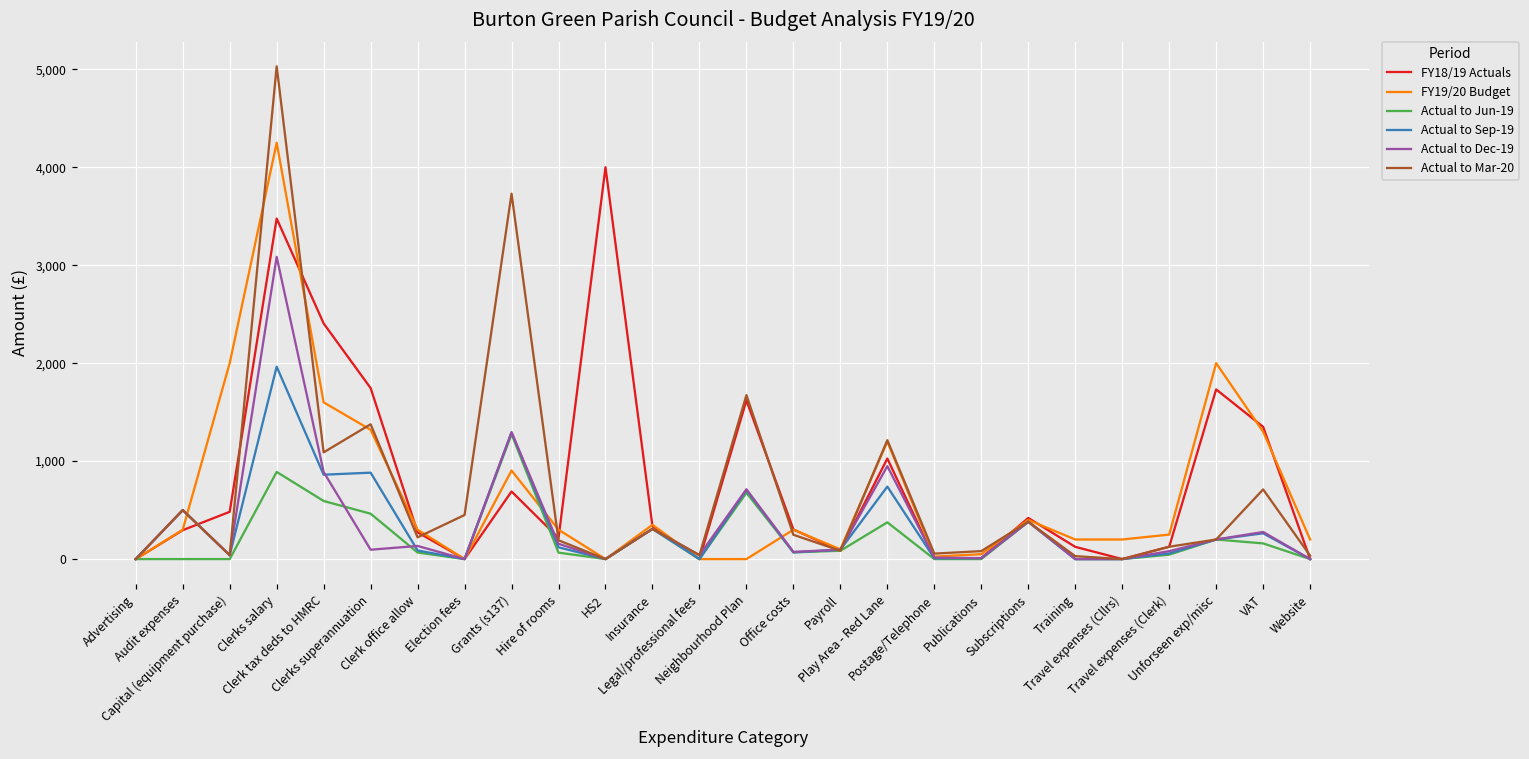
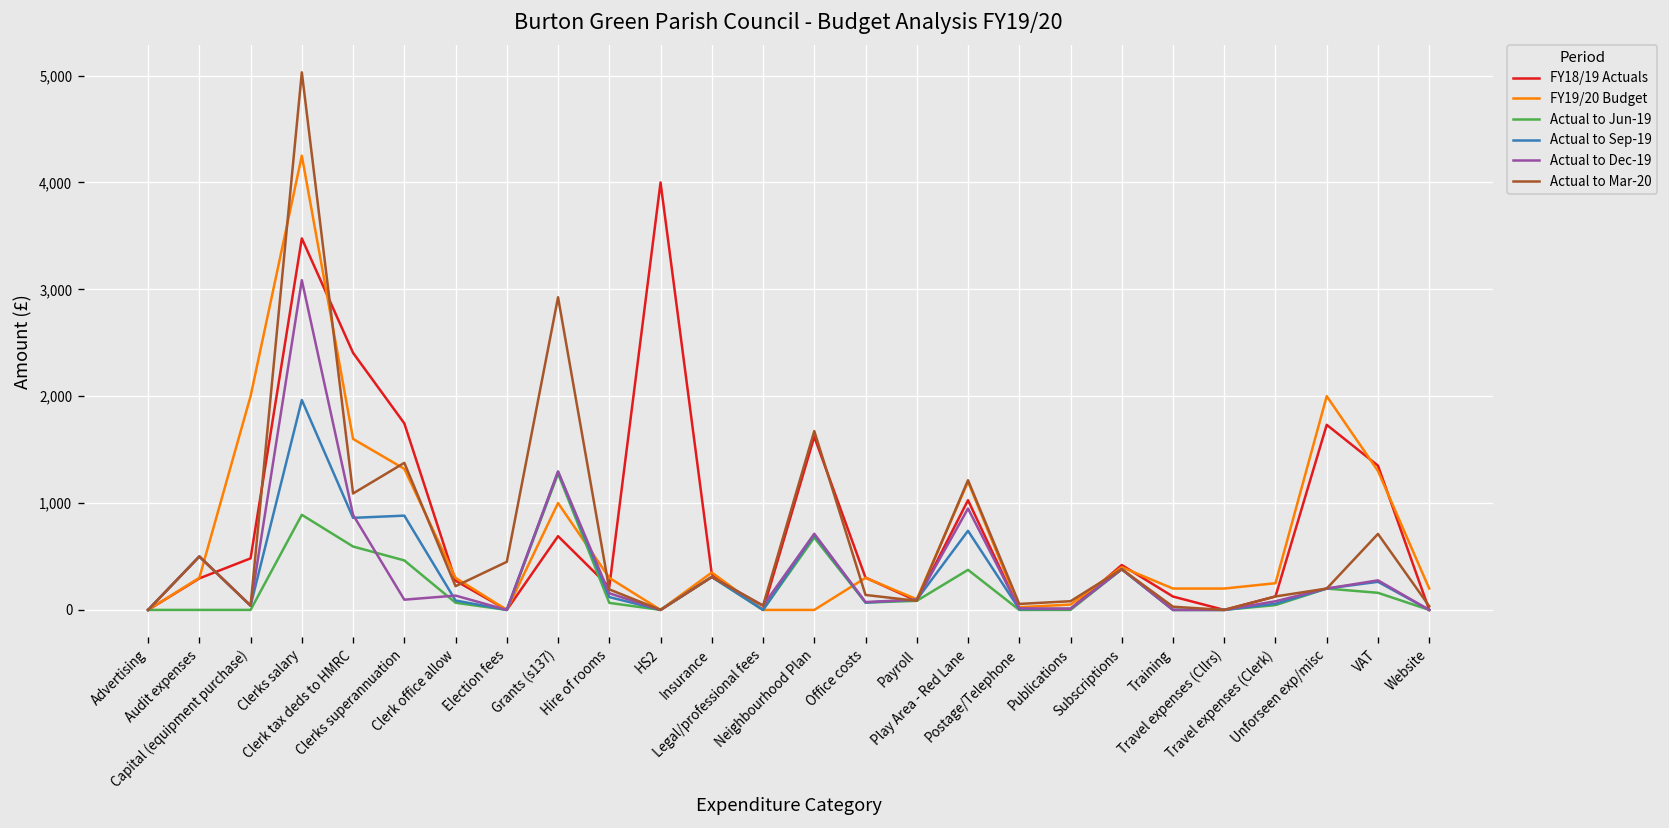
  {
    "FY18/19 Actuals": {
      "Capital (equipment purchase)": "500",
      "Clerks salary": "3,500",
      "Clerk tax deds to HMRC": "2,400",
      "Clerks superannuation": "1,700",
      "Grants (s137)": "700",
      "HS2": "4,000",
      "Neighbourhood Plan": "1,600",
      "Play Area - Red Lane": "1,000",
      "Training": "100",
      "Unforseen exp/misc": "1,700",
      "VAT": "1,300"
    },
    "FY19/20 Budget": {
      "Capital (equipment purchase)": "2,000",
      "Clerks salary": "4,300",
      "Clerk tax deds to HMRC": "1,600",
      "Clerks superannuation": "1,300",
-     "Grants (s137)": "900",
+     "Grants (s137)": "1,000",
      "Hire of rooms": "300",
      "Neighbourhood Plan": "0",
      "Publications": "100",
      "Training": "200",
      "Travel expenses (Cllrs)": "200",
      "Travel expenses (Clerk)": "300",
      "Unforseen exp/misc": "2,000",
      "VAT": "1,300",
      "Website": "200"
    },
    "Actual to Jun-19": {
      "Audit expenses": "0",
      "Capital (equipment purchase)": "0",
      "Clerks salary": "900",
      "Clerk tax deds to HMRC": "600",
      "Clerks superannuation": "500",
      "Hire of rooms": "100",
      "Play Area - Red Lane": "400",
      "VAT": "200"
    },
    "Actual to Sep-19": {
      "Clerks salary": "2,000",
      "Clerks superannuation": "900",
      "Hire of rooms": "100",
      "Play Area - Red Lane": "700"
    },
    "Actual to Dec-19": {
      "Clerks salary": "3,100",
      "Clerks superannuation": "100",
      "Clerk office allow": "100",
      "Hire of rooms": "200",
      "Play Area - Red Lane": "900"
    },
    "Actual to Mar-20": {
      "Clerks salary": "5,000",
      "Clerk tax deds to HMRC": "1,100",
      "Clerks superannuation": "1,400",
      "Clerk office allow": "200",
      "Election fees": "500",
-     "Grants (s137)": "3,700",
+     "Grants (s137)": "2,900",
      "Neighbourhood Plan": "1,700",
-     "Office costs": "200",
+     "Office costs": "100",
      "Postage/Telephone": "100",
      "Publications": "100",
      "Training": "0",
      "VAT": "700",
      "Website": "0"
    }
  }
